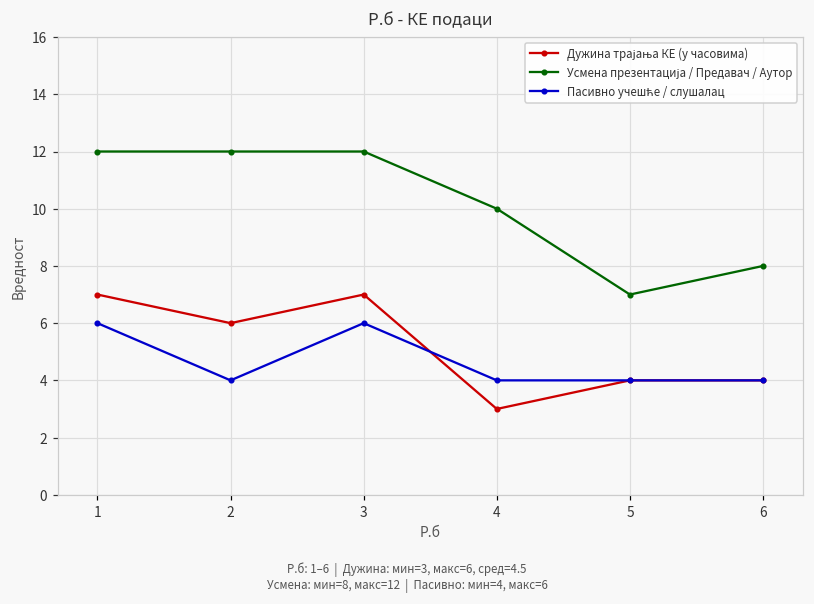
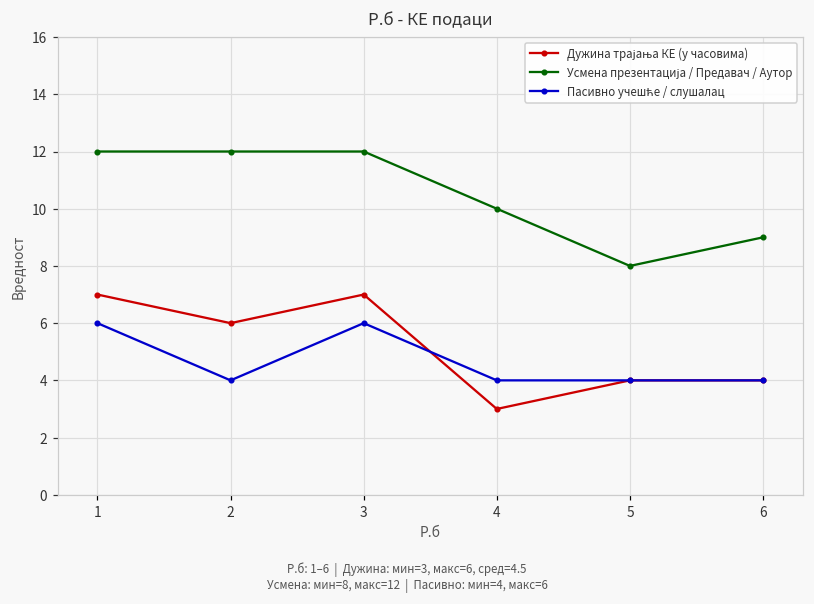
  {
    "Дужина трајања КЕ (у часовима)": {
      "1": 7,
      "2": 6,
      "3": 7,
      "4": 3
    },
    "Усмена презентација / Предавач / Аутор": {
      "1": 12,
      "2": 12,
      "3": 12,
      "4": 10,
-     "5": 7,
-     "6": 8
+     "5": 8,
+     "6": 9
    },
    "Пасивно учешће / слушалац": {
      "1": 6,
      "2": 4,
      "3": 6,
      "4": 4
    }
  }
